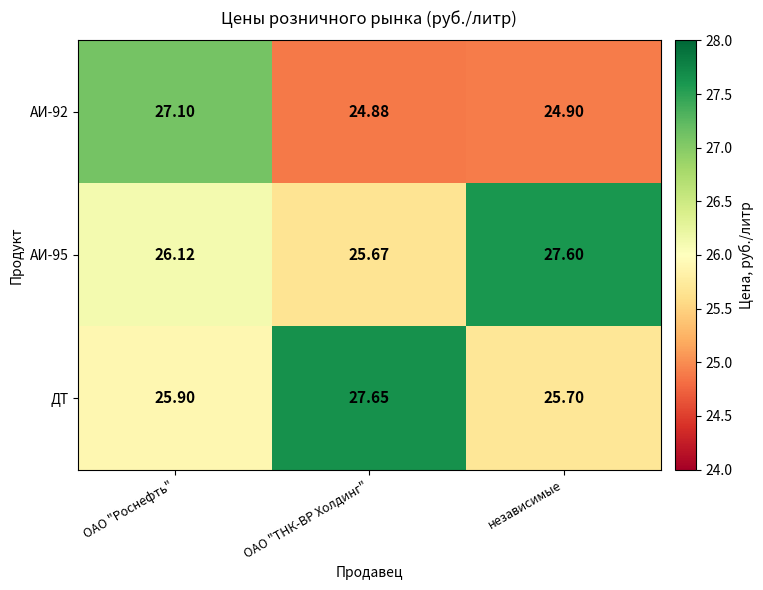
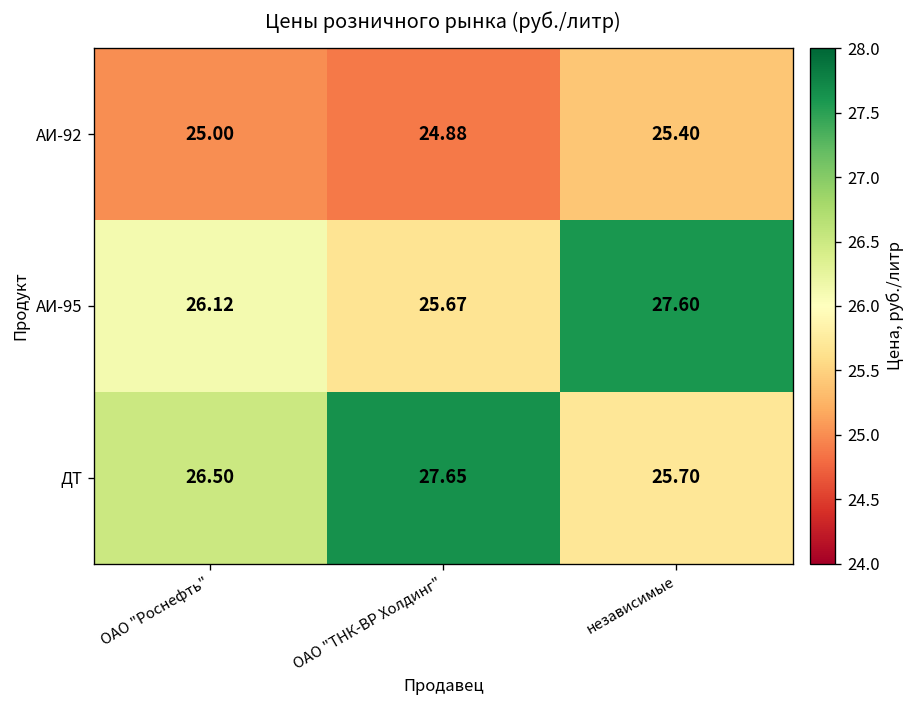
  {
    "АИ-92": {
-     "ОАО \"Роснефть\"": 27.10,
+     "ОАО \"Роснефть\"": 25.00,
      "ОАО \"ТНК-ВР Холдинг\"": 24.88,
-     "независимые": 24.90
+     "независимые": 25.40
    },
    "АИ-95": {
      "ОАО \"Роснефть\"": 26.12,
      "ОАО \"ТНК-ВР Холдинг\"": 25.67,
      "независимые": 27.60
    },
    "ДТ": {
-     "ОАО \"Роснефть\"": 25.90,
+     "ОАО \"Роснефть\"": 26.50,
      "ОАО \"ТНК-ВР Холдинг\"": 27.65,
      "независимые": 25.70
    }
  }
